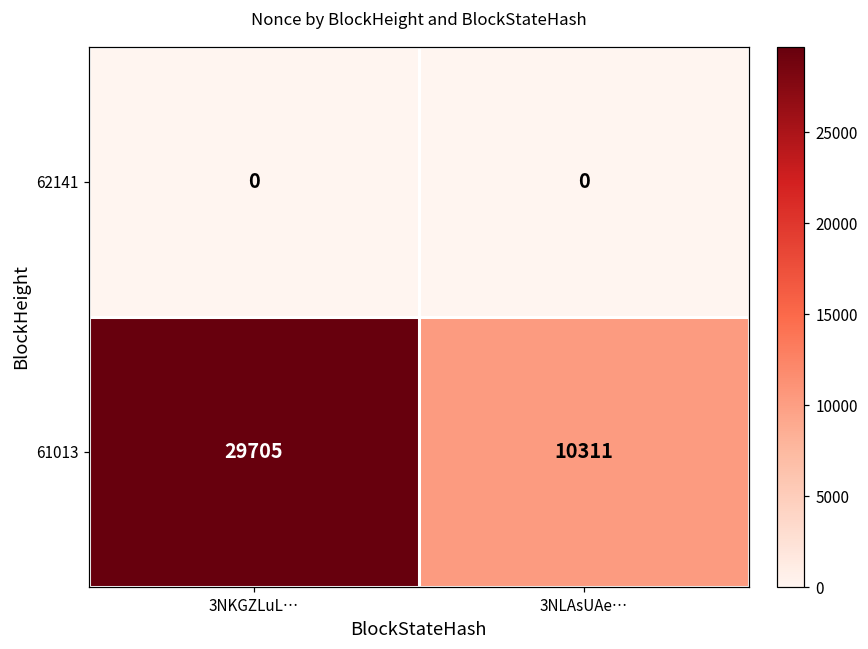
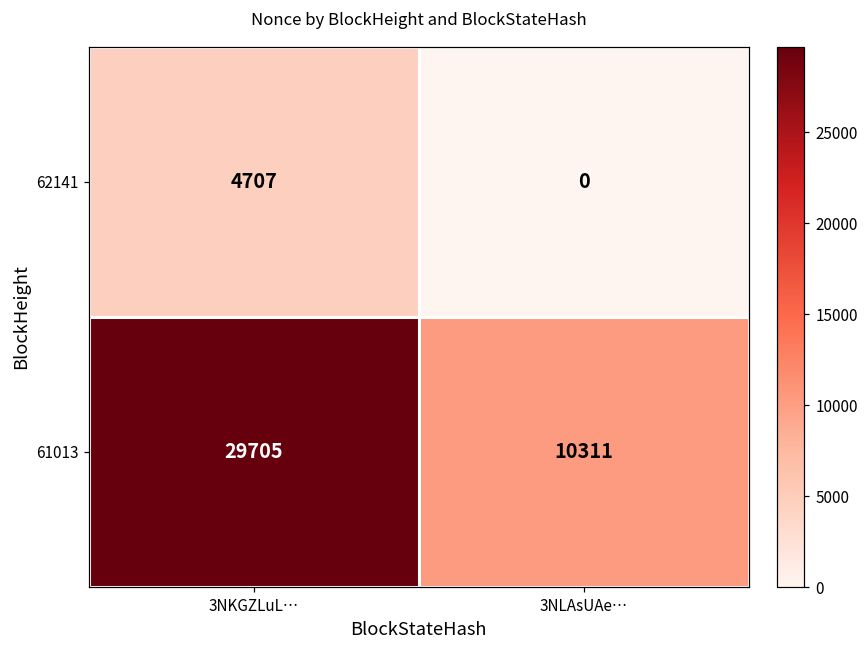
  {
    "62141": {
-     "3NKGZLuL…": 0,
+     "3NKGZLuL…": 4707,
      "3NLAsUAe…": 0
    },
    "61013": {
      "3NKGZLuL…": 29705,
      "3NLAsUAe…": 10311
    }
  }
